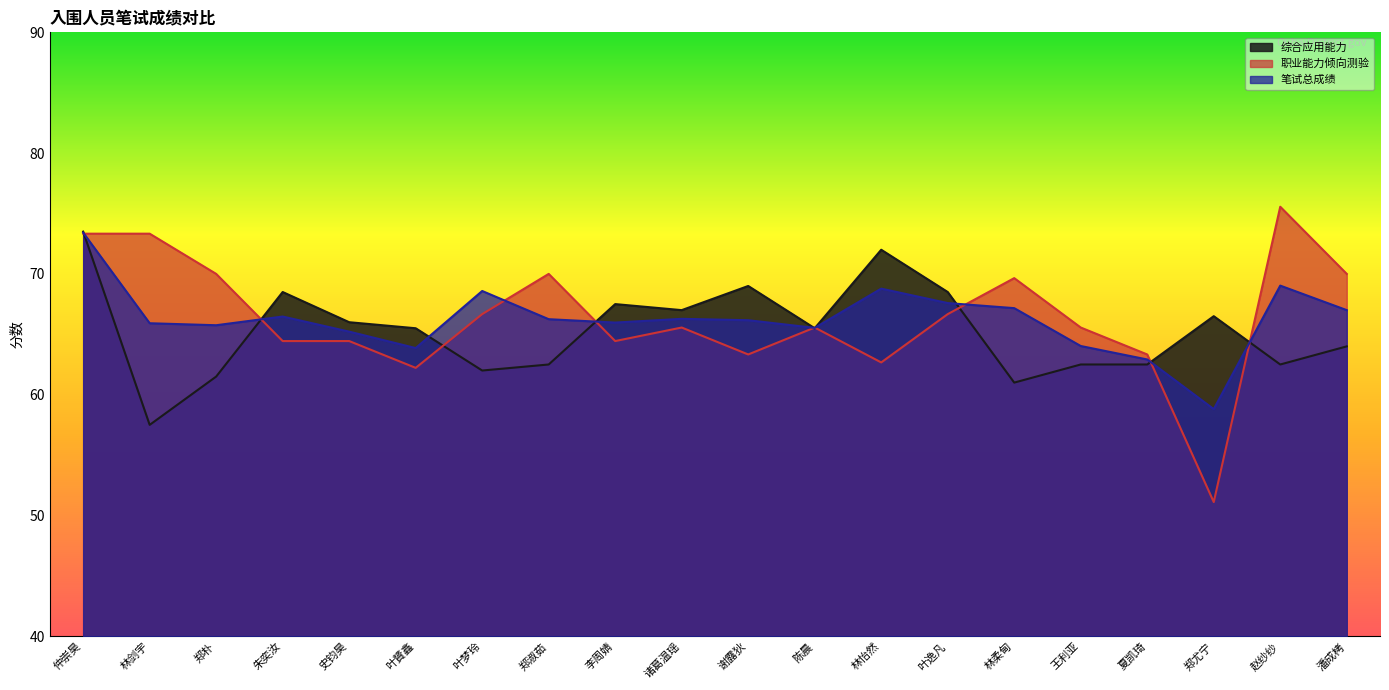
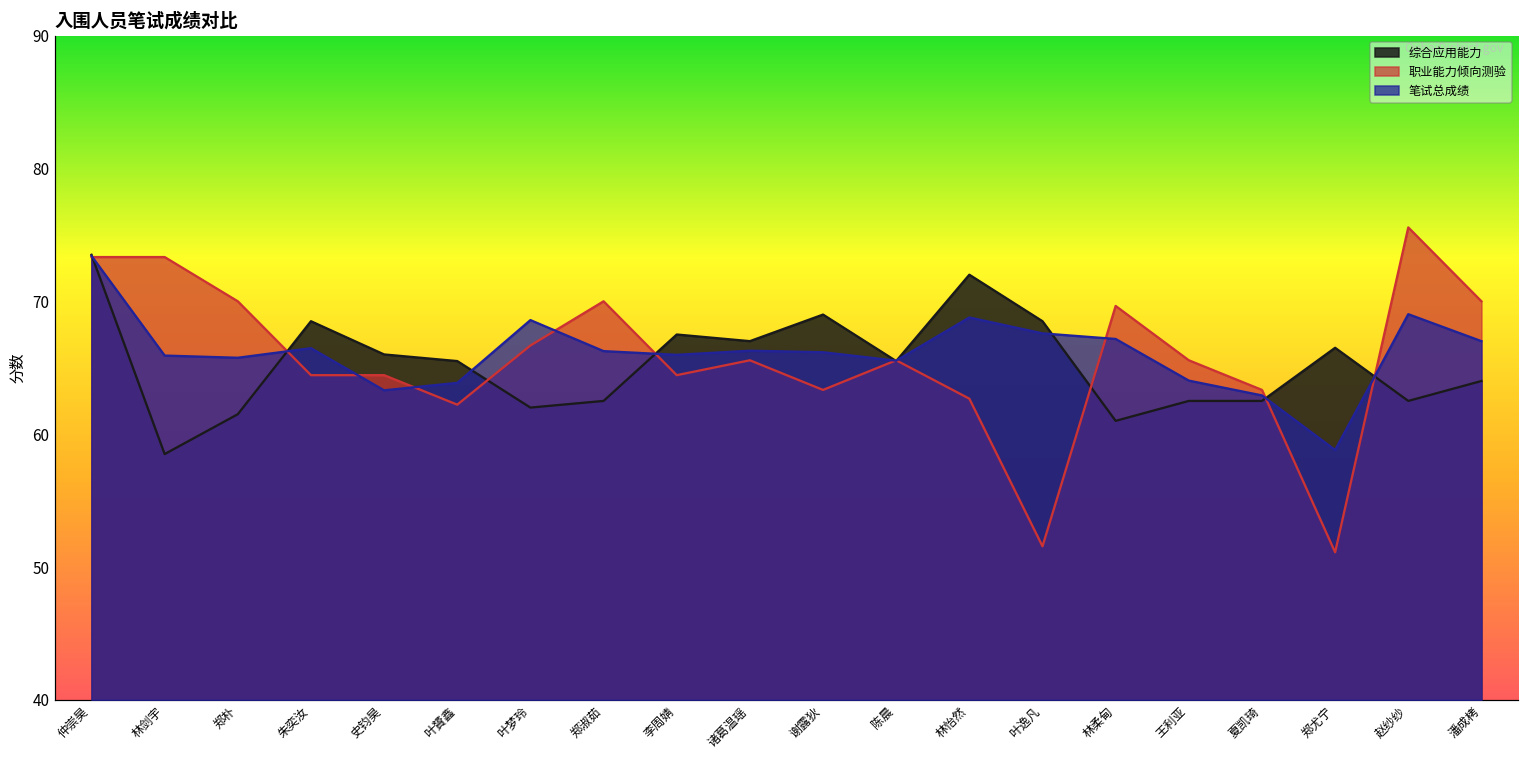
  {
    "综合应用能力": {
-     "林剑宇": 57.5,
+     "林剑宇": 58.5,
      "郑朴": 61.5,
      "朱奕汝": 68.5,
      "史钧昊": 66.0,
      "叶贇鑫": 65.5,
      "叶梦玲": 62.0,
      "郑淑茹": 62.5,
      "李周婧": 67.5,
      "诸葛温瑶": 67.0,
      "谢露狄": 69.0,
      "林怡然": 72.0,
      "叶逸凡": 68.5,
      "林柔甸": 61.0,
      "王利亚": 62.5,
      "夏凯琦": 62.5,
      "郑尤宁": 66.5,
      "赵纱纱": 62.5,
      "潘成栲": 64.0
    },
    "职业能力倾向测验": {
      "林剑宇": 73.3,
      "郑朴": 70.0,
      "朱奕汝": 64.4,
      "史钧昊": 64.4,
      "叶贇鑫": 62.2,
      "叶梦玲": 66.7,
      "郑淑茹": 70.0,
      "李周婧": 64.4,
      "诸葛温瑶": 65.6,
      "谢露狄": 63.3,
      "林怡然": 62.7,
-     "叶逸凡": 66.7,
+     "叶逸凡": 51.6,
      "林柔甸": 69.7,
      "王利亚": 65.6,
      "夏凯琦": 63.3,
      "郑尤宁": 51.1,
      "赵纱纱": 75.6,
      "潘成栲": 70.0
    },
    "笔试总成绩": {
      "林剑宇": 65.9,
      "郑朴": 65.8,
      "朱奕汝": 66.5,
-     "史钧昊": 65.2,
+     "史钧昊": 63.3,
      "叶贇鑫": 63.9,
      "叶梦玲": 68.6,
      "郑淑茹": 66.3,
      "李周婧": 66.0,
      "诸葛温瑶": 66.3,
      "谢露狄": 66.2,
      "林怡然": 68.8,
      "叶逸凡": 67.6,
      "林柔甸": 67.2,
      "王利亚": 64.0,
      "夏凯琦": 62.9,
      "郑尤宁": 58.8,
      "赵纱纱": 69.0,
      "潘成栲": 67.0
    }
  }
